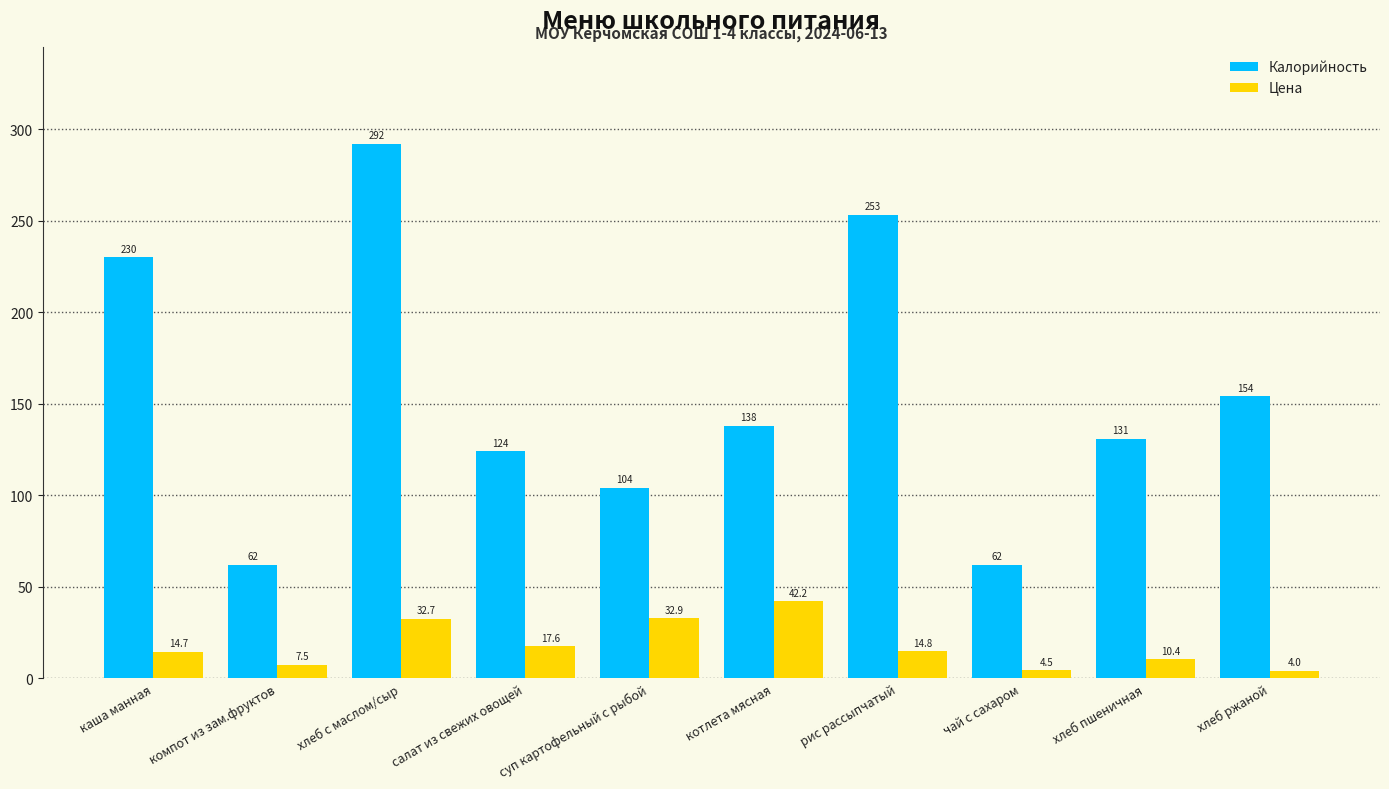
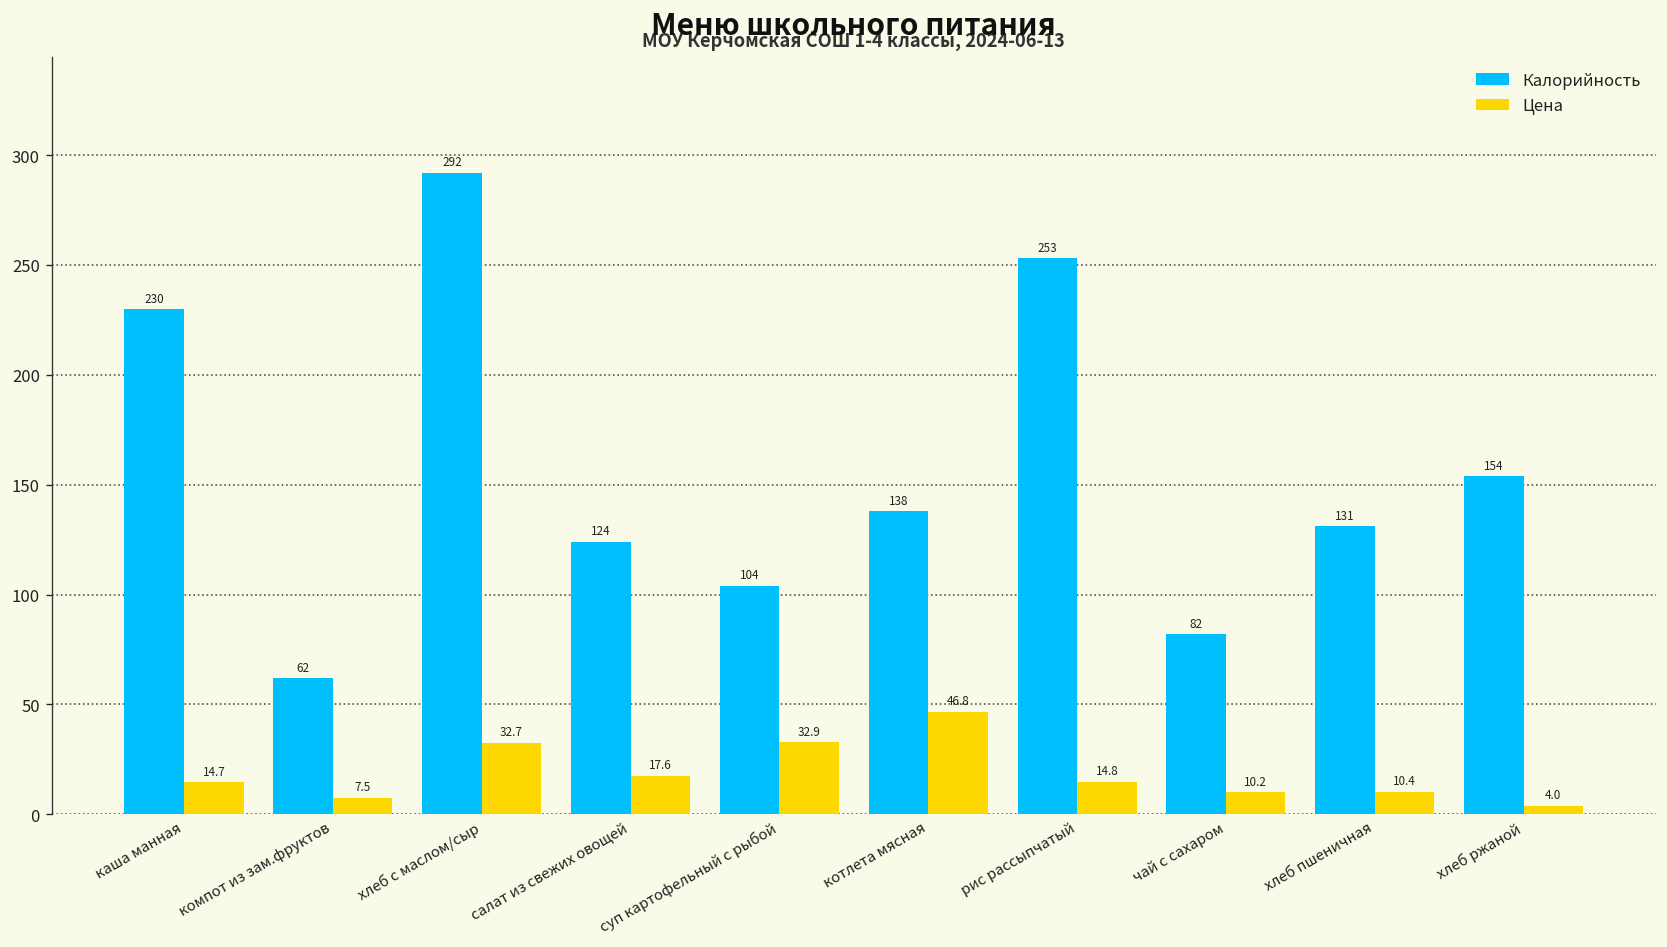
  {
    "Калорийность": {
      "каша манная": 230,
      "компот из зам.фруктов": 62,
      "хлеб с маслом/сыр": 292,
      "салат из свежих овощей": 124,
      "суп картофельный с рыбой": 104,
      "котлета мясная": 138,
      "рис рассыпчатый": 253,
-     "чай с сахаром": 62,
+     "чай с сахаром": 82,
      "хлеб пшеничная": 131,
      "хлеб ржаной": 154
    },
    "Цена": {
      "каша манная": 14.7,
      "компот из зам.фруктов": 7.5,
      "хлеб с маслом/сыр": 32.7,
      "салат из свежих овощей": 17.6,
      "суп картофельный с рыбой": 32.9,
-     "котлета мясная": 42.2,
+     "котлета мясная": 46.8,
      "рис рассыпчатый": 14.8,
-     "чай с сахаром": 4.5,
+     "чай с сахаром": 10.2,
      "хлеб пшеничная": 10.4,
      "хлеб ржаной": 4.0
    }
  }
